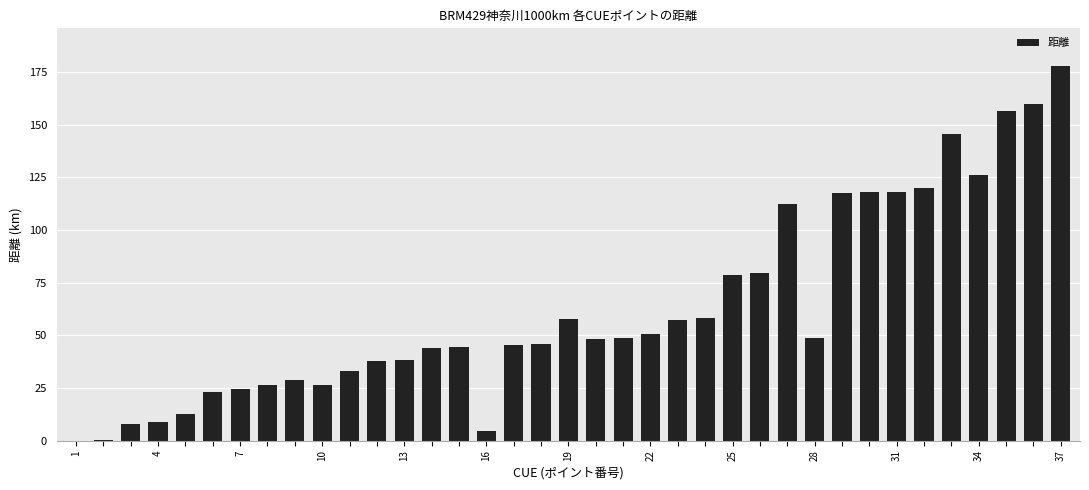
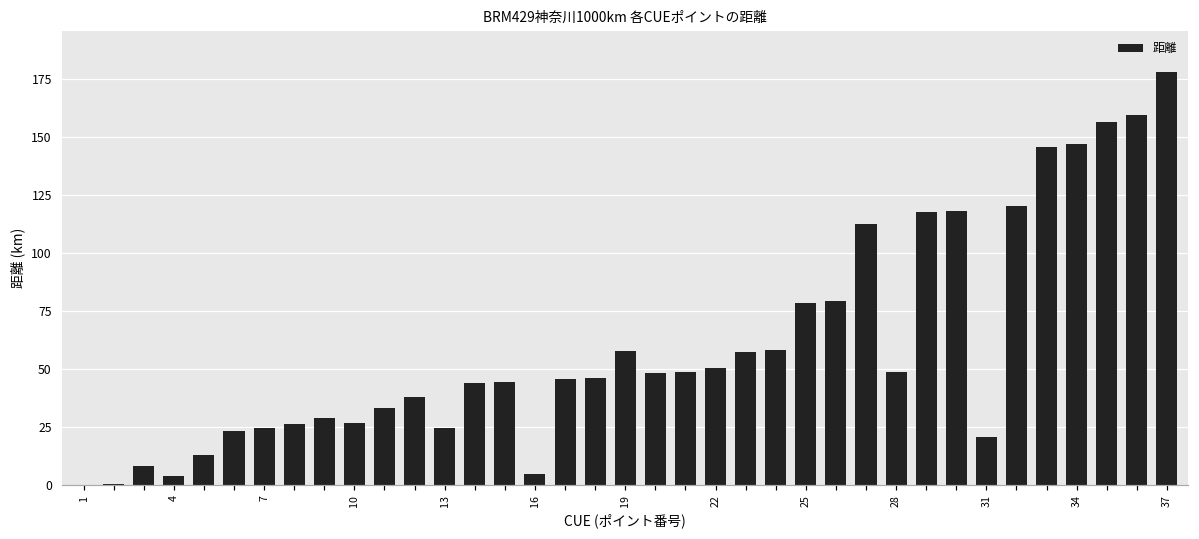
  {
    "1": 0,
-   "4": 9,
+   "4": 4,
    "7": 24,
    "10": 27,
-   "13": 39,
+   "13": 24,
    "16": 5,
    "19": 58,
    "22": 51,
    "25": 79,
    "28": 49,
-   "31": 118,
-   "34": 126,
+   "31": 21,
+   "34": 147,
    "37": 178
  }
